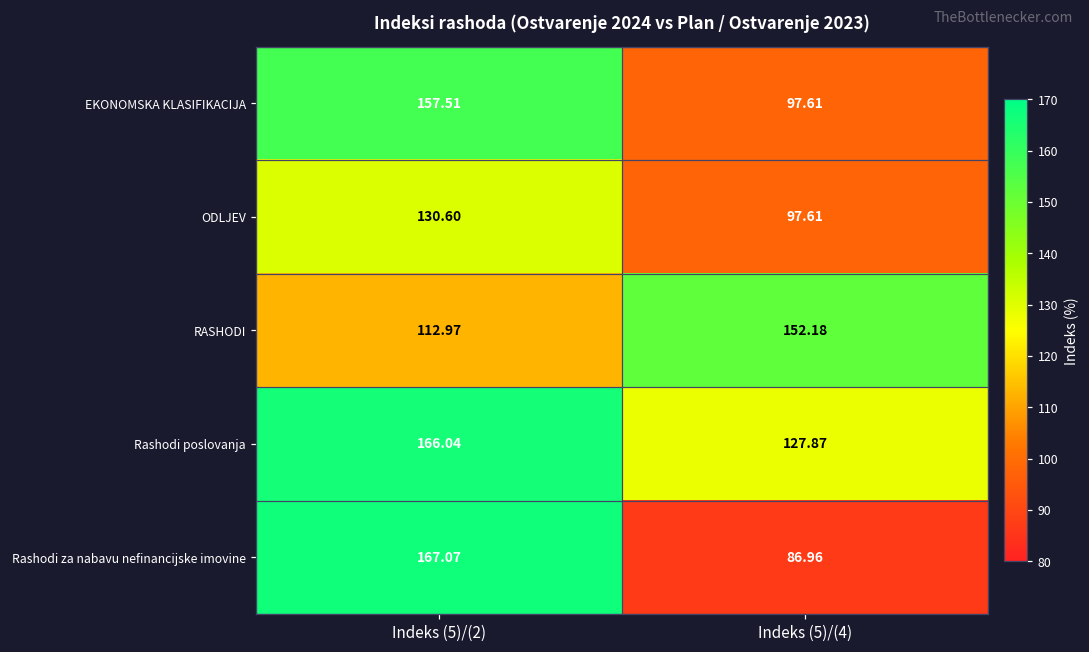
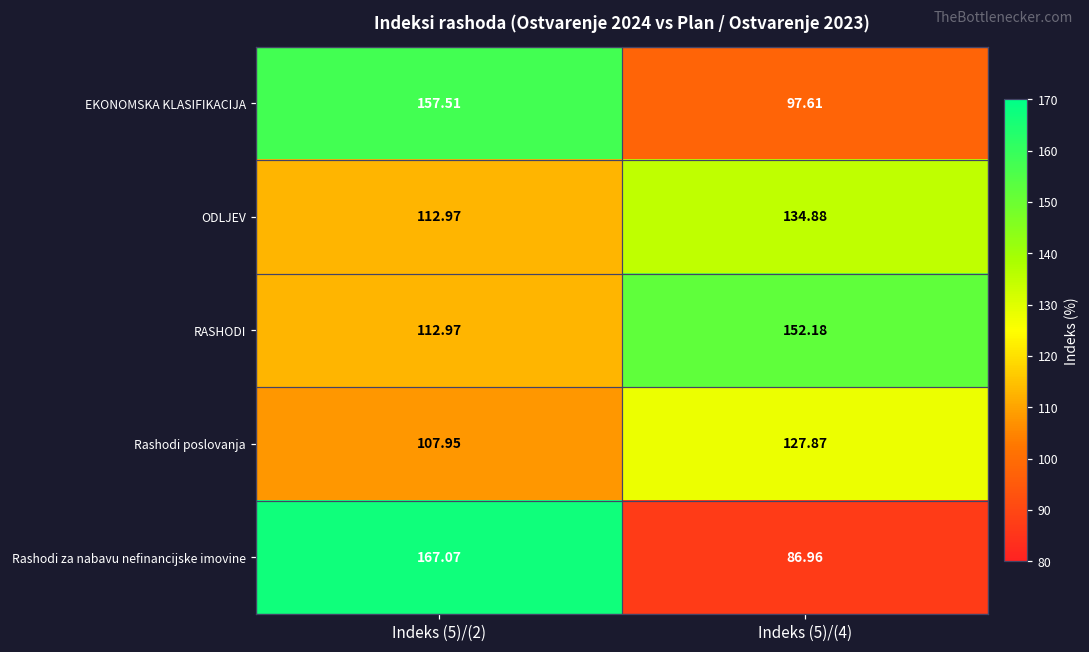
  {
    "EKONOMSKA KLASIFIKACIJA": {
      "Indeks (5)/(2)": 157.51,
      "Indeks (5)/(4)": 97.61
    },
    "ODLJEV": {
-     "Indeks (5)/(2)": 130.60,
-     "Indeks (5)/(4)": 97.61
+     "Indeks (5)/(2)": 112.97,
+     "Indeks (5)/(4)": 134.88
    },
    "RASHODI": {
      "Indeks (5)/(2)": 112.97,
      "Indeks (5)/(4)": 152.18
    },
    "Rashodi poslovanja": {
-     "Indeks (5)/(2)": 166.04,
+     "Indeks (5)/(2)": 107.95,
      "Indeks (5)/(4)": 127.87
    },
    "Rashodi za nabavu nefinancijske imovine": {
      "Indeks (5)/(2)": 167.07,
      "Indeks (5)/(4)": 86.96
    }
  }
